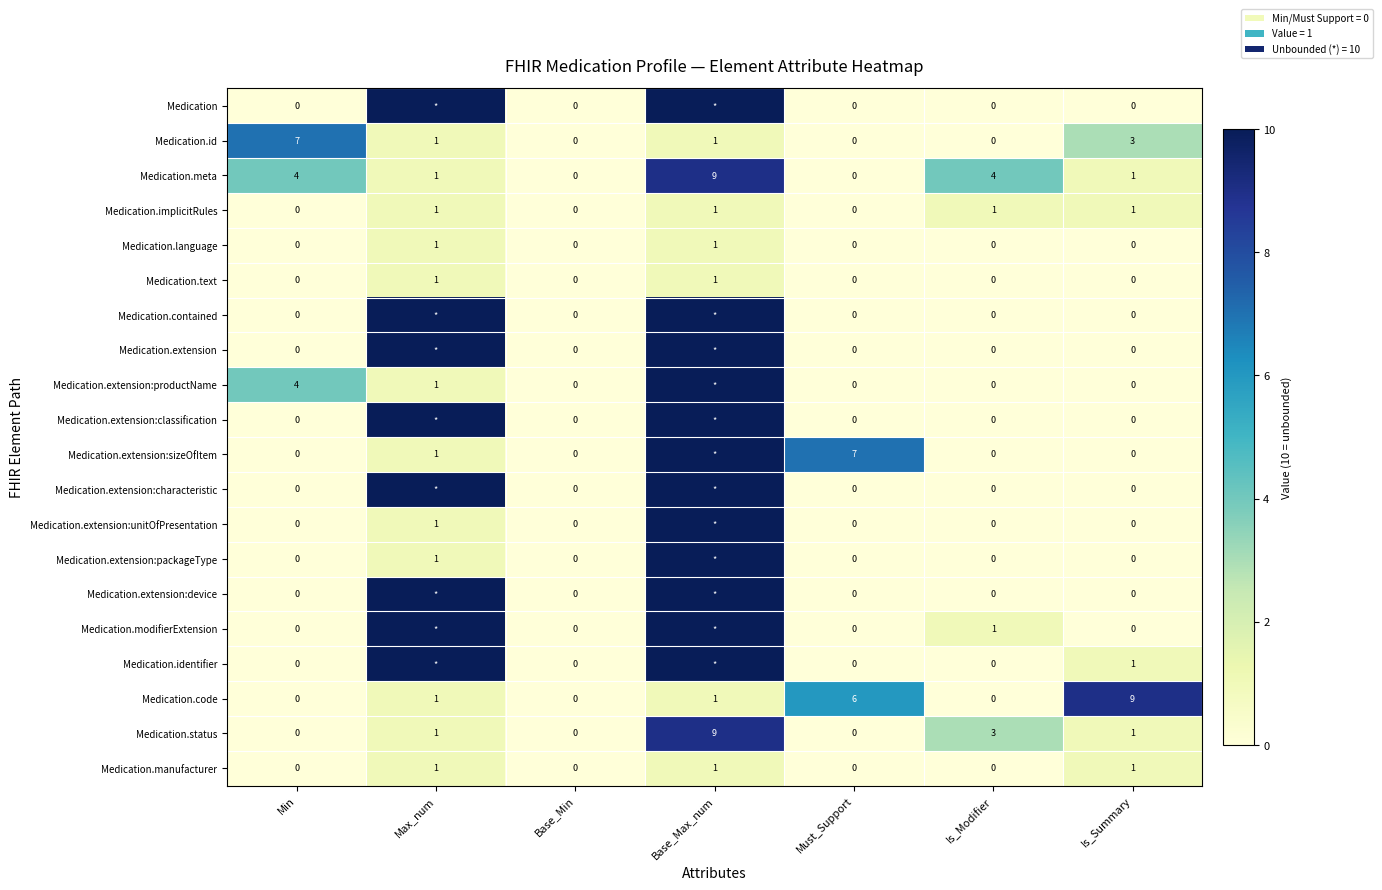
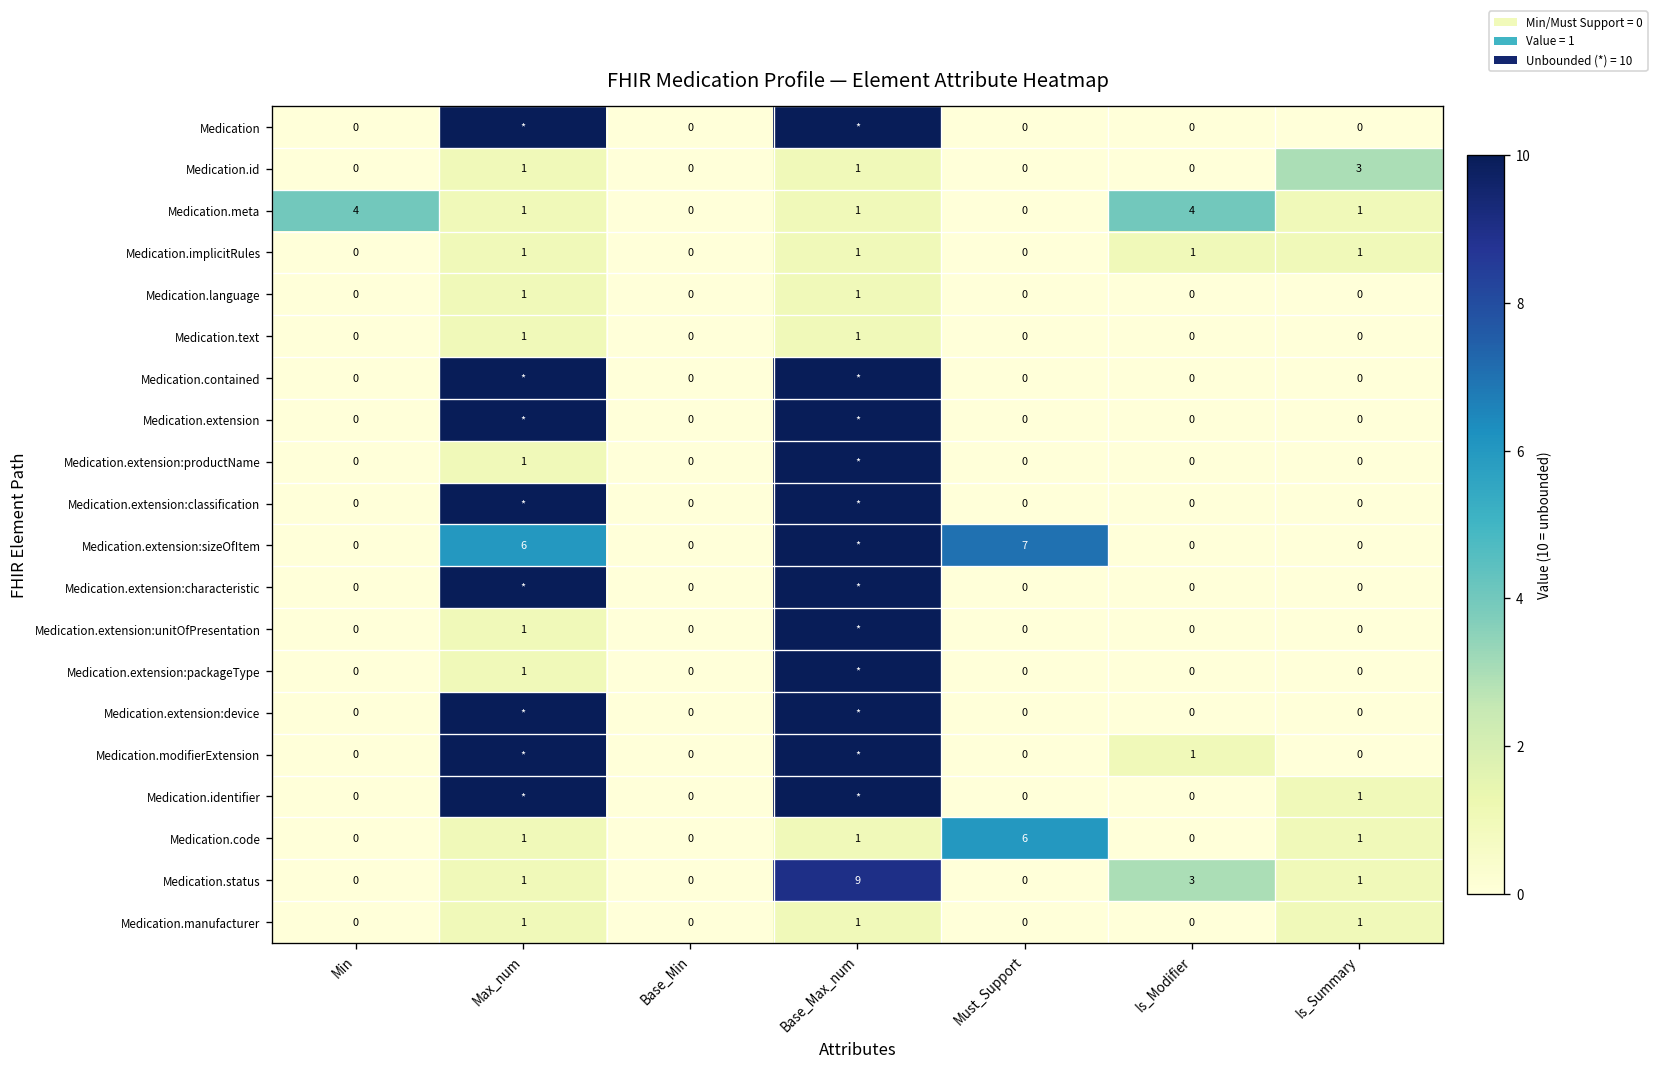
  {
    "Medication": {
      "Min": 0,
      "Base_Min": 0,
      "Must_Support": 0,
      "Is_Modifier": 0,
      "Is_Summary": 0
    },
    "Medication.id": {
-     "Min": 7,
+     "Min": 0,
      "Max_num": 1,
      "Base_Min": 0,
      "Base_Max_num": 1,
      "Must_Support": 0,
      "Is_Modifier": 0,
      "Is_Summary": 3
    },
    "Medication.meta": {
      "Min": 4,
      "Max_num": 1,
      "Base_Min": 0,
-     "Base_Max_num": 9,
+     "Base_Max_num": 1,
      "Must_Support": 0,
      "Is_Modifier": 4,
      "Is_Summary": 1
    },
    "Medication.implicitRules": {
      "Min": 0,
      "Max_num": 1,
      "Base_Min": 0,
      "Base_Max_num": 1,
      "Must_Support": 0,
      "Is_Modifier": 1,
      "Is_Summary": 1
    },
    "Medication.language": {
      "Min": 0,
      "Max_num": 1,
      "Base_Min": 0,
      "Base_Max_num": 1,
      "Must_Support": 0,
      "Is_Modifier": 0,
      "Is_Summary": 0
    },
    "Medication.text": {
      "Min": 0,
      "Max_num": 1,
      "Base_Min": 0,
      "Base_Max_num": 1,
      "Must_Support": 0,
      "Is_Modifier": 0,
      "Is_Summary": 0
    },
    "Medication.contained": {
      "Min": 0,
      "Base_Min": 0,
      "Must_Support": 0,
      "Is_Modifier": 0,
      "Is_Summary": 0
    },
    "Medication.extension": {
      "Min": 0,
      "Base_Min": 0,
      "Must_Support": 0,
      "Is_Modifier": 0,
      "Is_Summary": 0
    },
    "Medication.extension:productName": {
-     "Min": 4,
+     "Min": 0,
      "Max_num": 1,
      "Base_Min": 0,
      "Must_Support": 0,
      "Is_Modifier": 0,
      "Is_Summary": 0
    },
    "Medication.extension:classification": {
      "Min": 0,
      "Base_Min": 0,
      "Must_Support": 0,
      "Is_Modifier": 0,
      "Is_Summary": 0
    },
    "Medication.extension:sizeOfItem": {
      "Min": 0,
-     "Max_num": 1,
+     "Max_num": 6,
      "Base_Min": 0,
      "Must_Support": 7,
      "Is_Modifier": 0,
      "Is_Summary": 0
    },
    "Medication.extension:characteristic": {
      "Min": 0,
      "Base_Min": 0,
      "Must_Support": 0,
      "Is_Modifier": 0,
      "Is_Summary": 0
    },
    "Medication.extension:unitOfPresentation": {
      "Min": 0,
      "Max_num": 1,
      "Base_Min": 0,
      "Must_Support": 0,
      "Is_Modifier": 0,
      "Is_Summary": 0
    },
    "Medication.extension:packageType": {
      "Min": 0,
      "Max_num": 1,
      "Base_Min": 0,
      "Must_Support": 0,
      "Is_Modifier": 0,
      "Is_Summary": 0
    },
    "Medication.extension:device": {
      "Min": 0,
      "Base_Min": 0,
      "Must_Support": 0,
      "Is_Modifier": 0,
      "Is_Summary": 0
    },
    "Medication.modifierExtension": {
      "Min": 0,
      "Base_Min": 0,
      "Must_Support": 0,
      "Is_Modifier": 1,
      "Is_Summary": 0
    },
    "Medication.identifier": {
      "Min": 0,
      "Base_Min": 0,
      "Must_Support": 0,
      "Is_Modifier": 0,
      "Is_Summary": 1
    },
    "Medication.code": {
      "Min": 0,
      "Max_num": 1,
      "Base_Min": 0,
      "Base_Max_num": 1,
      "Must_Support": 6,
      "Is_Modifier": 0,
-     "Is_Summary": 9
+     "Is_Summary": 1
    },
    "Medication.status": {
      "Min": 0,
      "Max_num": 1,
      "Base_Min": 0,
      "Base_Max_num": 9,
      "Must_Support": 0,
      "Is_Modifier": 3,
      "Is_Summary": 1
    },
    "Medication.manufacturer": {
      "Min": 0,
      "Max_num": 1,
      "Base_Min": 0,
      "Base_Max_num": 1,
      "Must_Support": 0,
      "Is_Modifier": 0,
      "Is_Summary": 1
    }
  }
